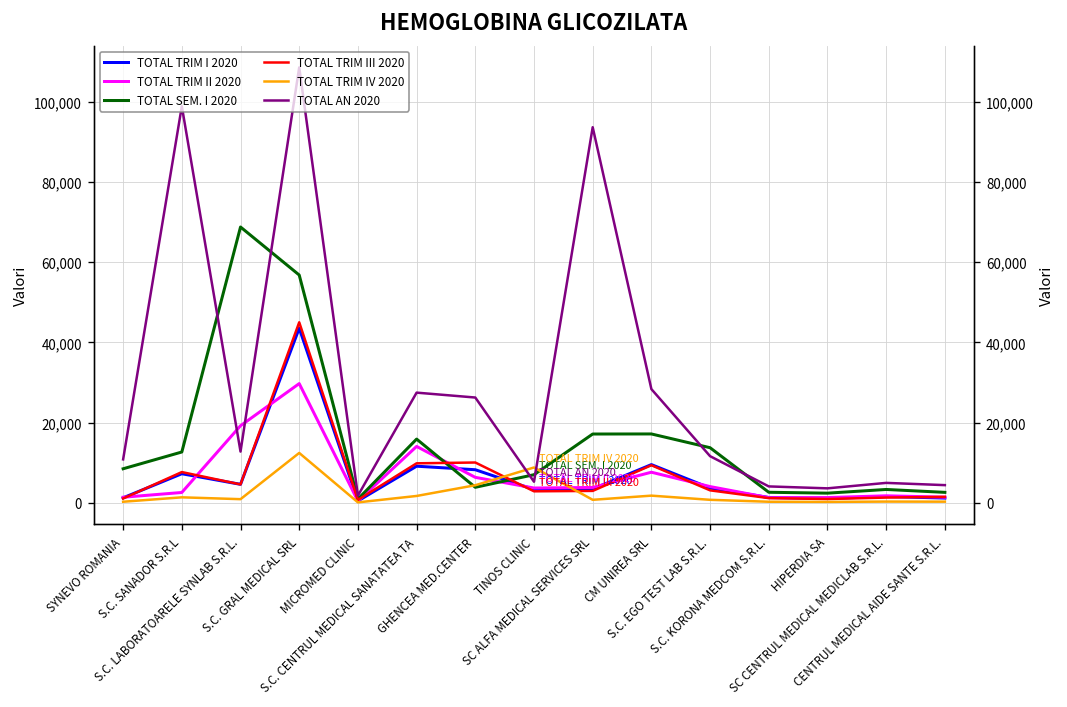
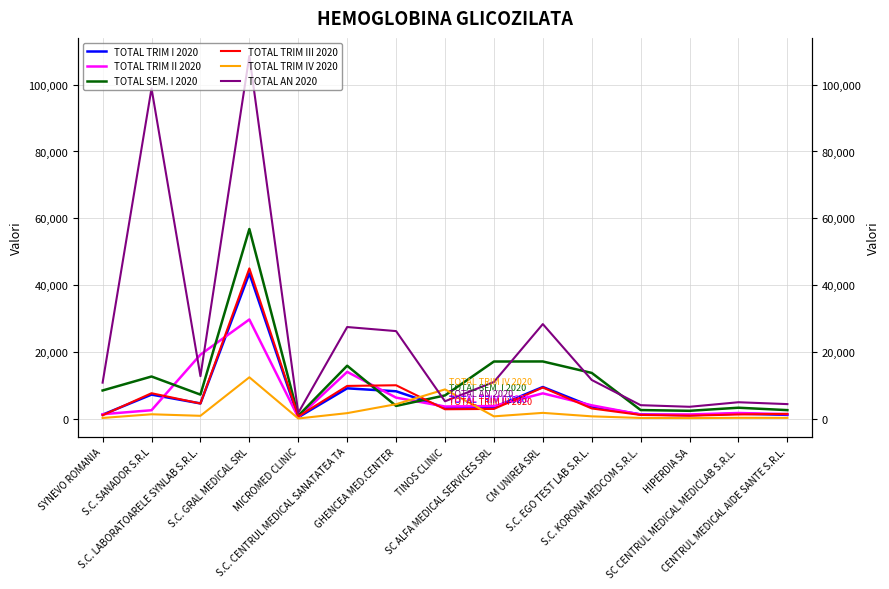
  {
    "TOTAL TRIM I 2020": {
      "S.C. GRAL MEDICAL SRL": "44,000",
      "GHENCEA MED.CENTER": "8,000"
    },
    "TOTAL TRIM II 2020": {
      "S.C. SANADOR S.R.L": "3,000",
      "S.C. LABORATOARELE SYNLAB S.R.L.": "19,000",
      "S.C. GRAL MEDICAL SRL": "30,000",
      "S.C. CENTRUL MEDICAL SANATATEA TA": "14,000",
      "GHENCEA MED.CENTER": "6,000",
      "CM UNIREA SRL": "8,000"
    },
    "TOTAL SEM. I 2020": {
      "SYNEVO ROMANIA": "8,000",
      "S.C. SANADOR S.R.L": "13,000",
-     "S.C. LABORATOARELE SYNLAB S.R.L.": "69,000",
+     "S.C. LABORATOARELE SYNLAB S.R.L.": "7,000",
      "S.C. GRAL MEDICAL SRL": "57,000",
      "S.C. CENTRUL MEDICAL SANATATEA TA": "16,000",
      "SC ALFA MEDICAL SERVICES SRL": "17,000",
      "CM UNIREA SRL": "17,000",
      "S.C. EGO TEST LAB S.R.L.": "14,000",
      "S.C. KORONA MEDCOM S.R.L.": "3,000",
      "HIPERDIA SA": "2,000",
      "SC CENTRUL MEDICAL MEDICLAB S.R.L.": "3,000",
      "CENTRUL MEDICAL AIDE SANTE S.R.L.": "3,000"
    },
    "TOTAL TRIM III 2020": {
      "S.C. GRAL MEDICAL SRL": "45,000",
      "GHENCEA MED.CENTER": "10,000"
    },
    "TOTAL TRIM IV 2020": {
      "SYNEVO ROMANIA": "0",
      "S.C. SANADOR S.R.L": "1,000",
      "S.C. LABORATOARELE SYNLAB S.R.L.": "1,000",
      "S.C. GRAL MEDICAL SRL": "12,000",
      "S.C. CENTRUL MEDICAL SANATATEA TA": "2,000",
      "SC ALFA MEDICAL SERVICES SRL": "1,000",
      "CM UNIREA SRL": "2,000",
      "S.C. EGO TEST LAB S.R.L.": "1,000",
      "S.C. KORONA MEDCOM S.R.L.": "0",
      "SC CENTRUL MEDICAL MEDICLAB S.R.L.": "0",
      "CENTRUL MEDICAL AIDE SANTE S.R.L.": "0"
    },
    "TOTAL AN 2020": {
      "SYNEVO ROMANIA": "11,000",
      "S.C. LABORATOARELE SYNLAB S.R.L.": "13,000",
      "MICROMED CLINIC": "2,000",
      "S.C. CENTRUL MEDICAL SANATATEA TA": "27,000",
      "GHENCEA MED.CENTER": "26,000",
      "TINOS CLINIC": "5,000",
-     "SC ALFA MEDICAL SERVICES SRL": "94,000",
+     "SC ALFA MEDICAL SERVICES SRL": "11,000",
      "CM UNIREA SRL": "28,000",
      "S.C. EGO TEST LAB S.R.L.": "12,000",
      "S.C. KORONA MEDCOM S.R.L.": "4,000",
      "HIPERDIA SA": "4,000",
      "SC CENTRUL MEDICAL MEDICLAB S.R.L.": "5,000",
      "CENTRUL MEDICAL AIDE SANTE S.R.L.": "4,000"
    }
  }
